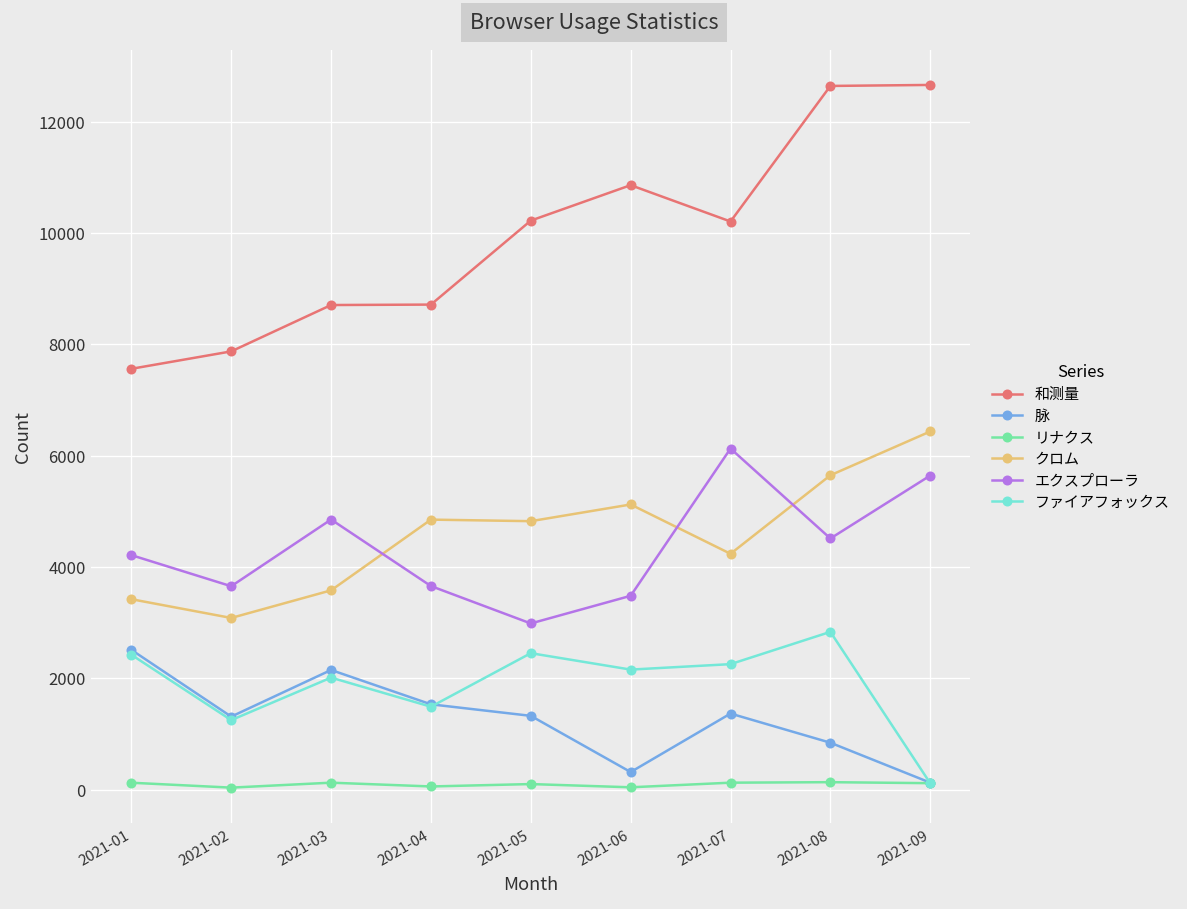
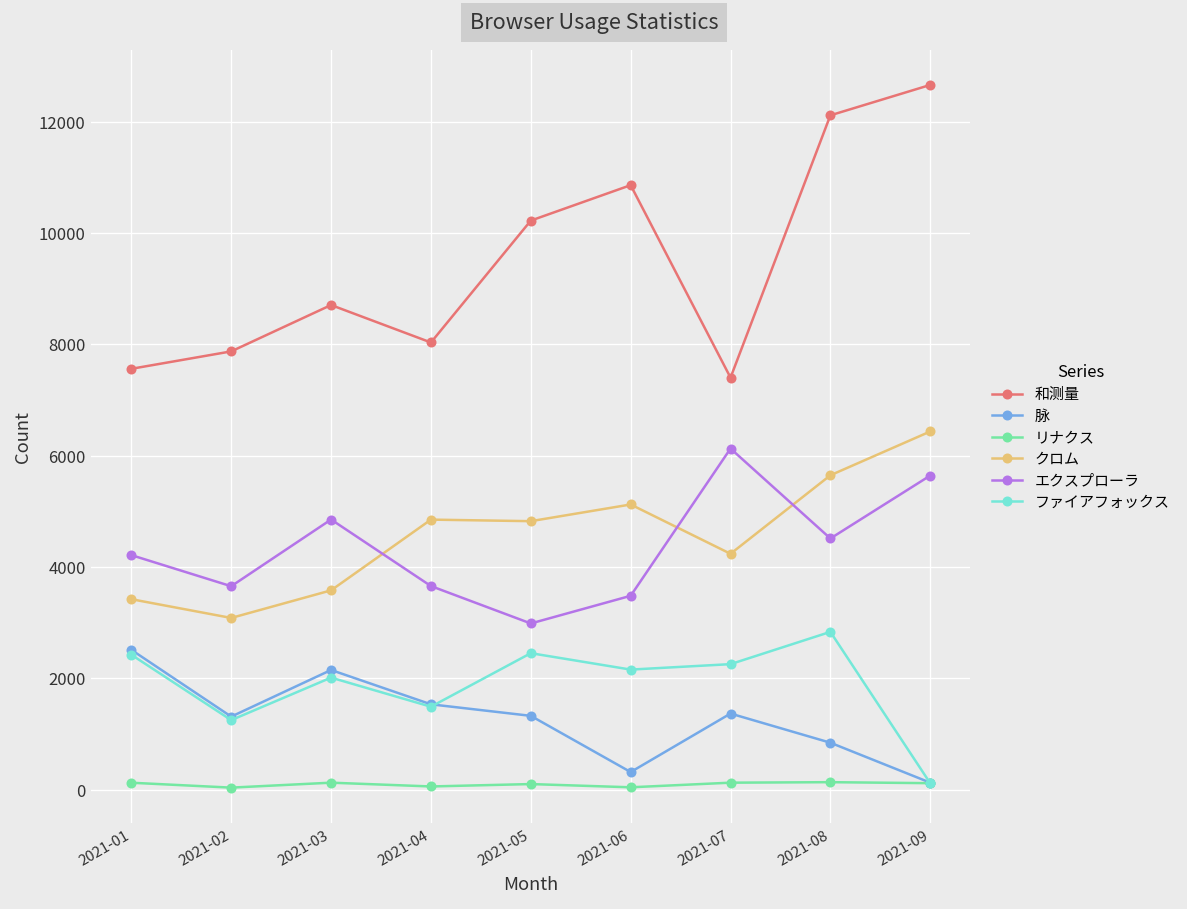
  {
    "和测量": {
      "2021-01": 7600,
      "2021-02": 7900,
      "2021-03": 8700,
-     "2021-04": 8700,
+     "2021-04": 8000,
      "2021-05": 10200,
      "2021-06": 10900,
-     "2021-07": 10200,
-     "2021-08": 12600,
+     "2021-07": 7400,
+     "2021-08": 12100,
      "2021-09": 12700
    },
    "脉": {
      "2021-01": 2500,
      "2021-02": 1300,
      "2021-03": 2100,
      "2021-05": 1300,
      "2021-06": 300,
      "2021-07": 1400,
      "2021-08": 800
    },
    "クロム": {
      "2021-01": 3400,
      "2021-02": 3100,
      "2021-03": 3600,
      "2021-04": 4900,
      "2021-05": 4800,
      "2021-06": 5100,
      "2021-07": 4200,
      "2021-08": 5600,
      "2021-09": 6400
    },
    "エクスプローラ": {
      "2021-01": 4200,
      "2021-02": 3700,
      "2021-03": 4900,
      "2021-04": 3700,
      "2021-05": 3000,
      "2021-06": 3500,
      "2021-07": 6100,
      "2021-08": 4500,
      "2021-09": 5600
    }
  }
